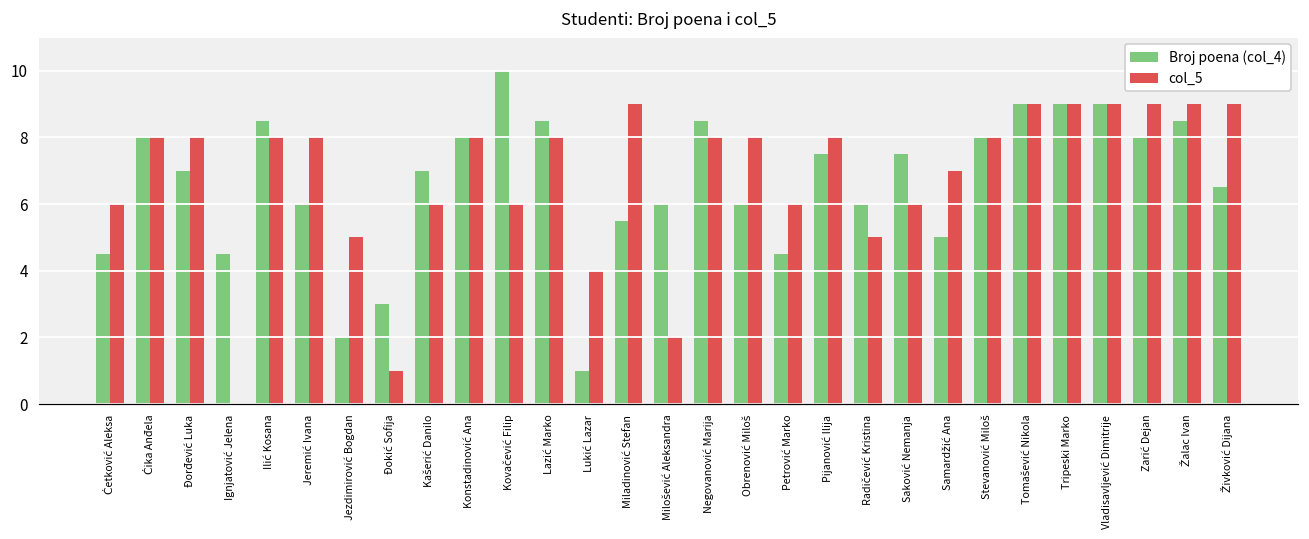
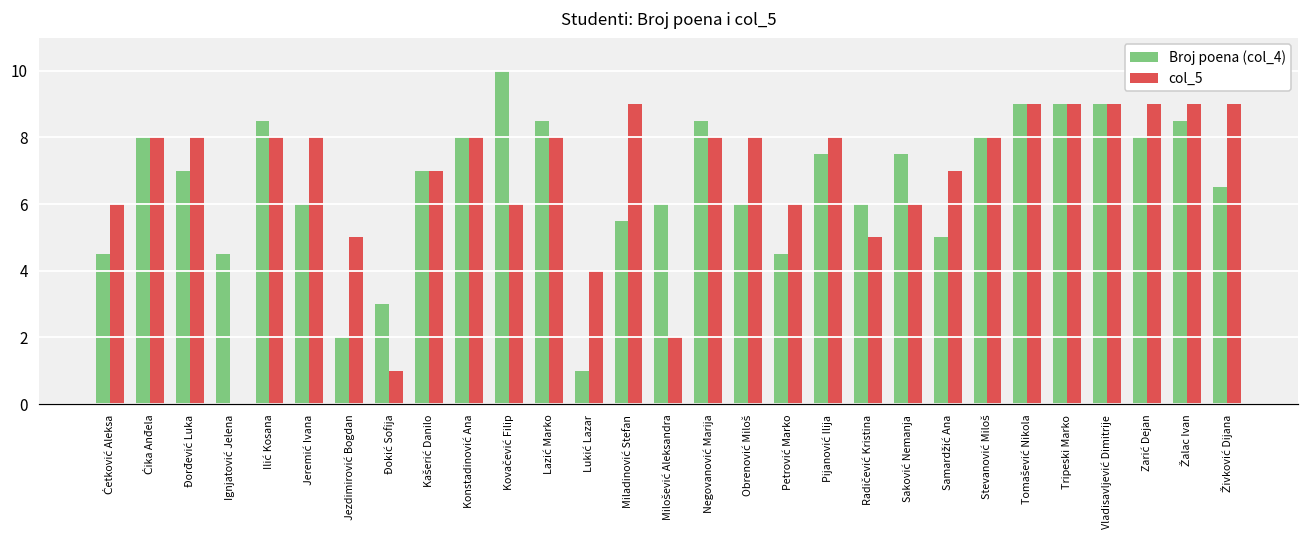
  {
    "Broj poena (col_4)": {
      "Ćetković Aleksa": 4.5,
      "Ćika Anđela": 8,
      "Đorđević Luka": 7,
      "Ignjatović Jelena": 4.5,
      "Ilić Kosana": 8.5,
      "Jeremić Ivana": 6,
      "Jezdimirović Bogdan": 2,
      "Đokić Sofija": 3,
      "Kašerić Danilo": 7,
      "Konstadinović Ana": 8,
      "Kovačević Filip": 10,
      "Lazić Marko": 8.5,
      "Lukić Lazar": 1,
      "Miladinović Stefan": 5.5,
      "Milošević Aleksandra": 6,
      "Negovanović Marija": 8.5,
      "Obrenović Miloš": 6,
      "Petrović Marko": 4.5,
      "Pijanović Ilija": 7.5,
      "Radičević Kristina": 6,
      "Saković Nemanja": 7.5,
      "Samardžić Ana": 5,
      "Stevanović Miloš": 8,
      "Tomašević Nikola": 9,
      "Tripeski Marko": 9,
      "Vladisavljević Dimitrije": 9,
      "Zarić Dejan": 8,
      "Žalac Ivan": 8.5,
      "Živković Dijana": 6.5
    },
    "col_5": {
      "Ćetković Aleksa": 6,
      "Ćika Anđela": 8,
      "Đorđević Luka": 8,
      "Ignjatović Jelena": 0,
      "Ilić Kosana": 8,
      "Jeremić Ivana": 8,
      "Jezdimirović Bogdan": 5,
      "Đokić Sofija": 1,
-     "Kašerić Danilo": 6,
+     "Kašerić Danilo": 7,
      "Konstadinović Ana": 8,
      "Kovačević Filip": 6,
      "Lazić Marko": 8,
      "Lukić Lazar": 4,
      "Miladinović Stefan": 9,
      "Milošević Aleksandra": 2,
      "Negovanović Marija": 8,
      "Obrenović Miloš": 8,
      "Petrović Marko": 6,
      "Pijanović Ilija": 8,
      "Radičević Kristina": 5,
      "Saković Nemanja": 6,
      "Samardžić Ana": 7,
      "Stevanović Miloš": 8,
      "Tomašević Nikola": 9,
      "Tripeski Marko": 9,
      "Vladisavljević Dimitrije": 9,
      "Zarić Dejan": 9,
      "Žalac Ivan": 9,
      "Živković Dijana": 9
    }
  }
